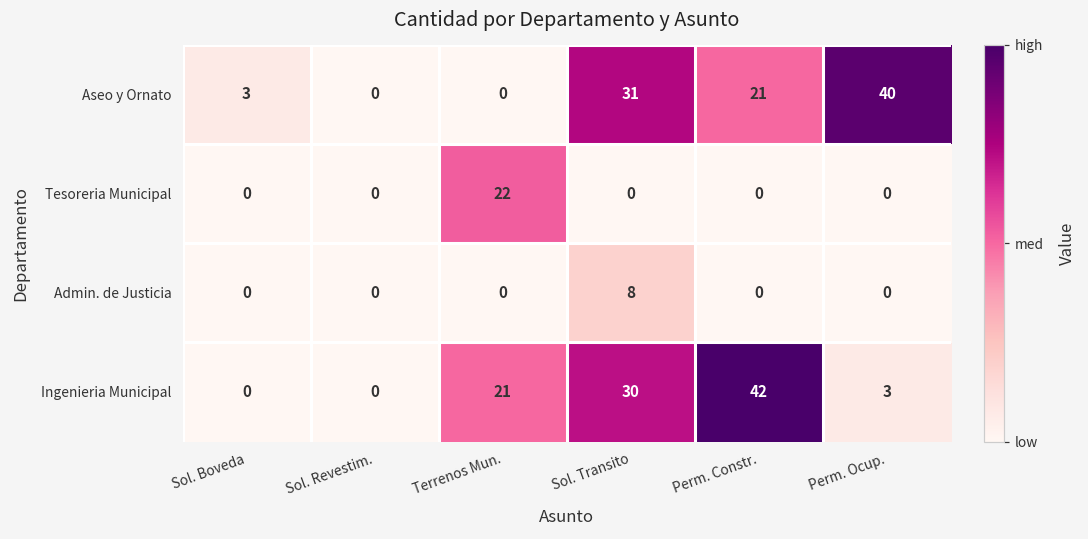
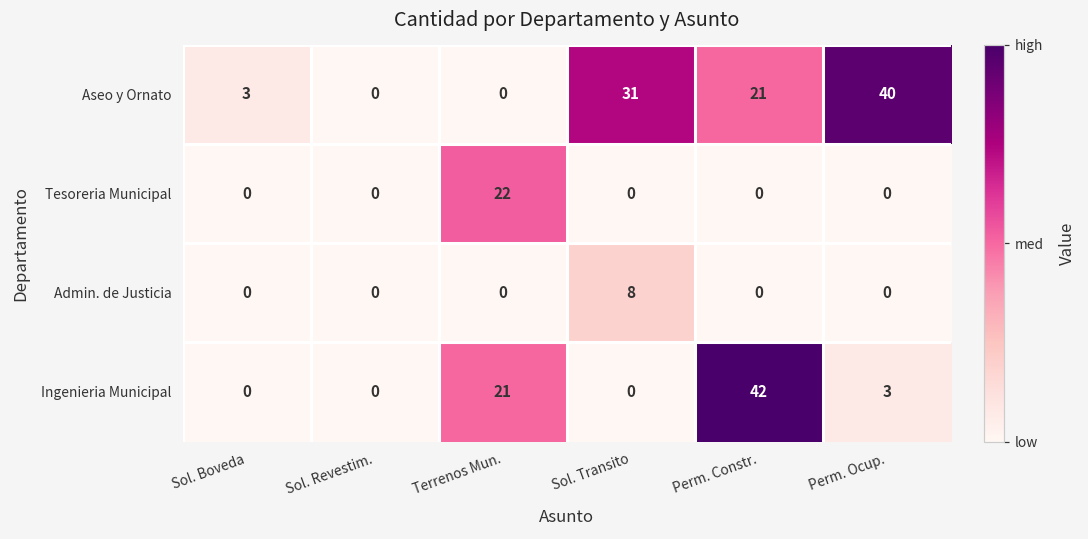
  {
    "Aseo y Ornato": {
      "Sol. Boveda": 3,
      "Sol. Revestim.": 0,
      "Terrenos Mun.": 0,
      "Sol. Transito": 31,
      "Perm. Constr.": 21,
      "Perm. Ocup.": 40
    },
    "Tesoreria Municipal": {
      "Sol. Boveda": 0,
      "Sol. Revestim.": 0,
      "Terrenos Mun.": 22,
      "Sol. Transito": 0,
      "Perm. Constr.": 0,
      "Perm. Ocup.": 0
    },
    "Admin. de Justicia": {
      "Sol. Boveda": 0,
      "Sol. Revestim.": 0,
      "Terrenos Mun.": 0,
      "Sol. Transito": 8,
      "Perm. Constr.": 0,
      "Perm. Ocup.": 0
    },
    "Ingenieria Municipal": {
      "Sol. Boveda": 0,
      "Sol. Revestim.": 0,
      "Terrenos Mun.": 21,
-     "Sol. Transito": 30,
+     "Sol. Transito": 0,
      "Perm. Constr.": 42,
      "Perm. Ocup.": 3
    }
  }
